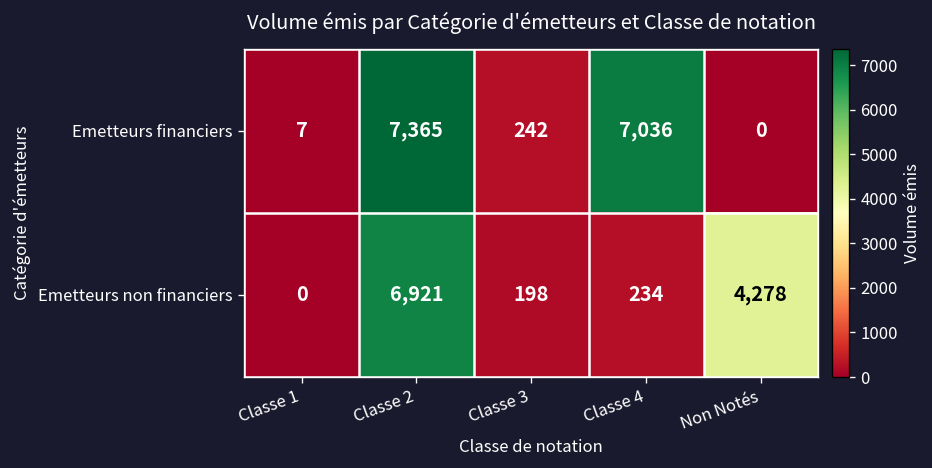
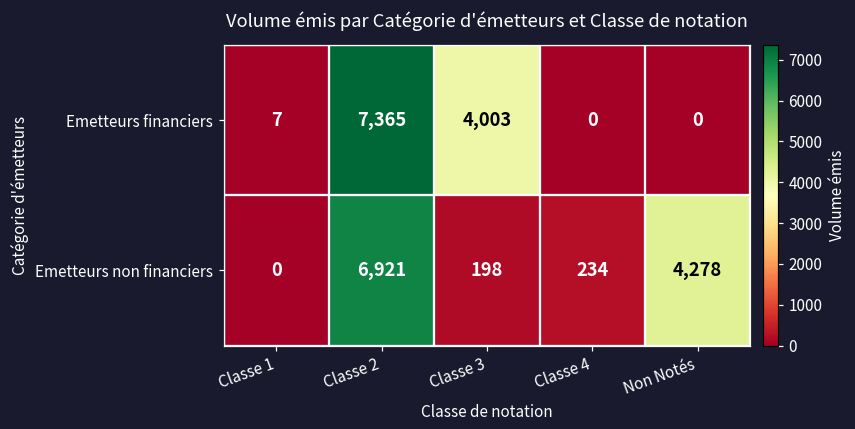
  {
    "Emetteurs financiers": {
      "Classe 1": "7",
      "Classe 2": "7,365",
-     "Classe 3": "242",
-     "Classe 4": "7,036",
+     "Classe 3": "4,003",
+     "Classe 4": "0",
      "Non Notés": "0"
    },
    "Emetteurs non financiers": {
      "Classe 1": "0",
      "Classe 2": "6,921",
      "Classe 3": "198",
      "Classe 4": "234",
      "Non Notés": "4,278"
    }
  }
